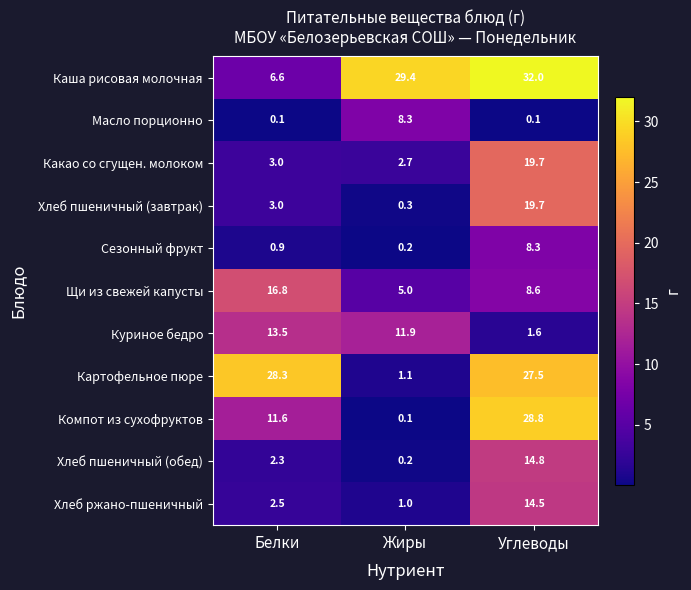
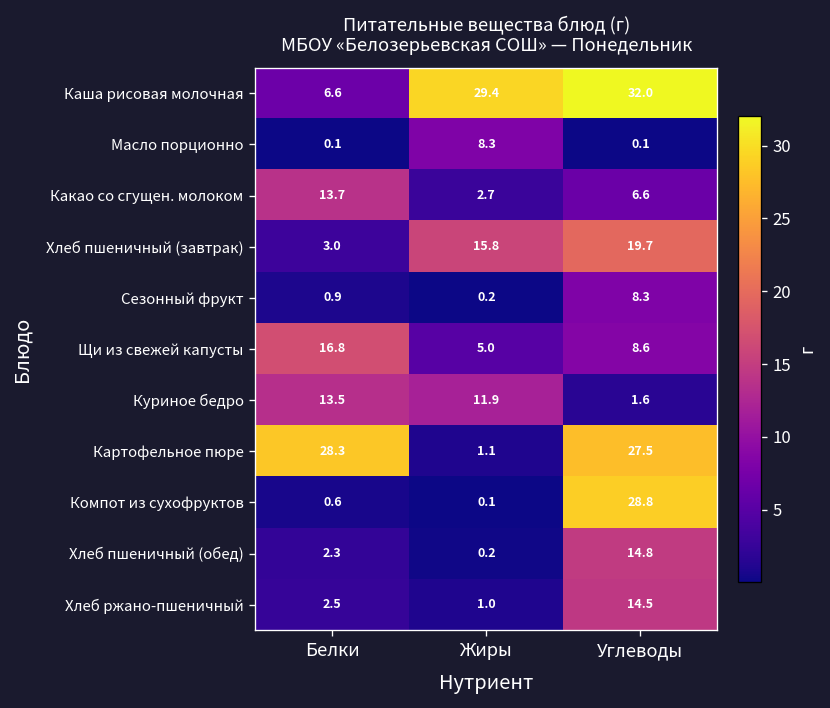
  {
    "Каша рисовая молочная": {
      "Белки": 6.6,
      "Жиры": 29.4,
      "Углеводы": 32.0
    },
    "Масло порционно": {
      "Белки": 0.1,
      "Жиры": 8.3,
      "Углеводы": 0.1
    },
    "Какао со сгущен. молоком": {
-     "Белки": 3.0,
+     "Белки": 13.7,
      "Жиры": 2.7,
-     "Углеводы": 19.7
+     "Углеводы": 6.6
    },
    "Хлеб пшеничный (завтрак)": {
      "Белки": 3.0,
-     "Жиры": 0.3,
+     "Жиры": 15.8,
      "Углеводы": 19.7
    },
    "Сезонный фрукт": {
      "Белки": 0.9,
      "Жиры": 0.2,
      "Углеводы": 8.3
    },
    "Щи из свежей капусты": {
      "Белки": 16.8,
      "Жиры": 5.0,
      "Углеводы": 8.6
    },
    "Куриное бедро": {
      "Белки": 13.5,
      "Жиры": 11.9,
      "Углеводы": 1.6
    },
    "Картофельное пюре": {
      "Белки": 28.3,
      "Жиры": 1.1,
      "Углеводы": 27.5
    },
    "Компот из сухофруктов": {
-     "Белки": 11.6,
+     "Белки": 0.6,
      "Жиры": 0.1,
      "Углеводы": 28.8
    },
    "Хлеб пшеничный (обед)": {
      "Белки": 2.3,
      "Жиры": 0.2,
      "Углеводы": 14.8
    },
    "Хлеб ржано-пшеничный": {
      "Белки": 2.5,
      "Жиры": 1.0,
      "Углеводы": 14.5
    }
  }
